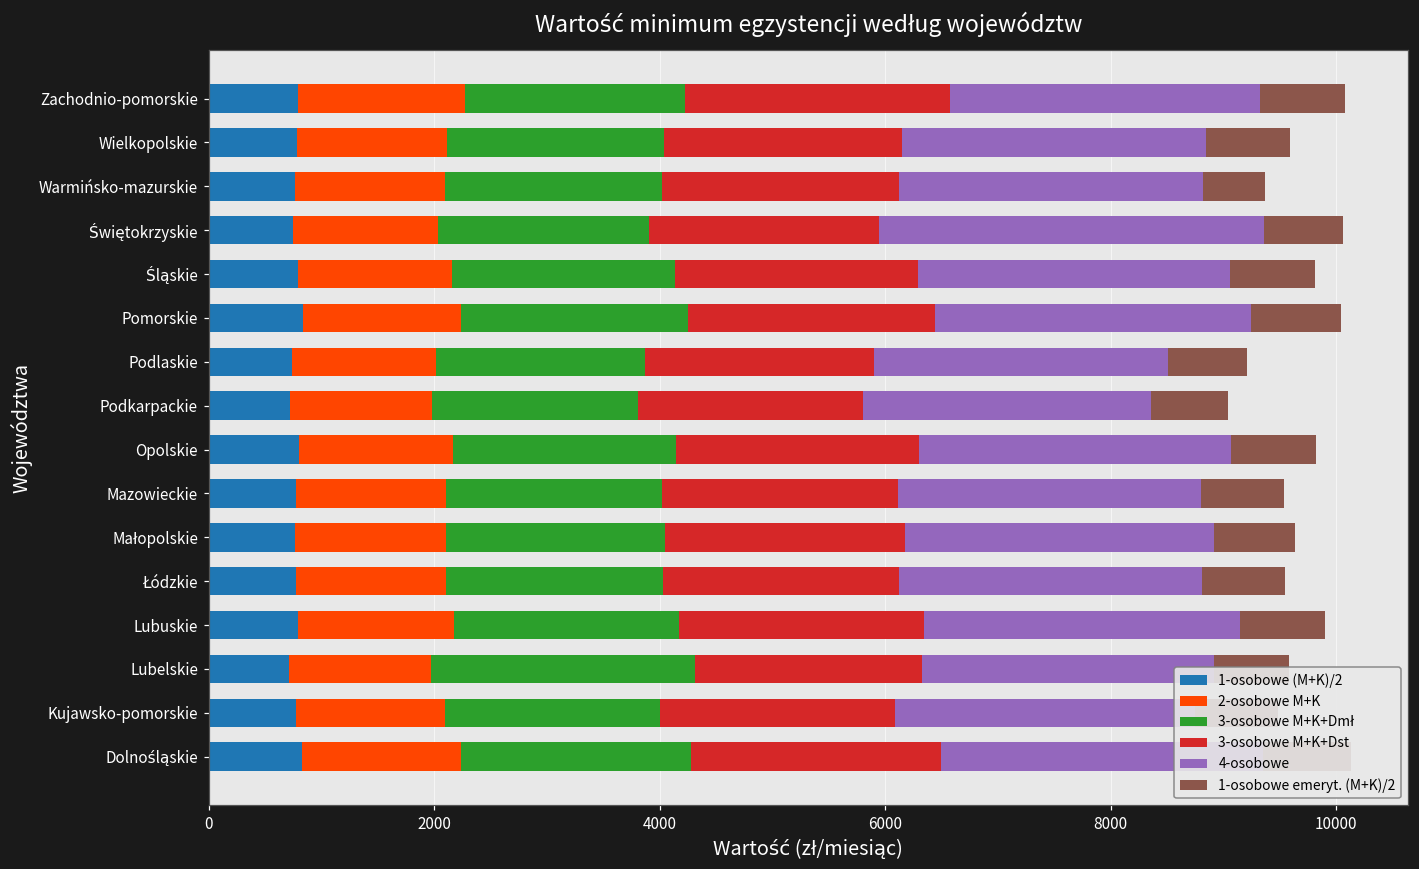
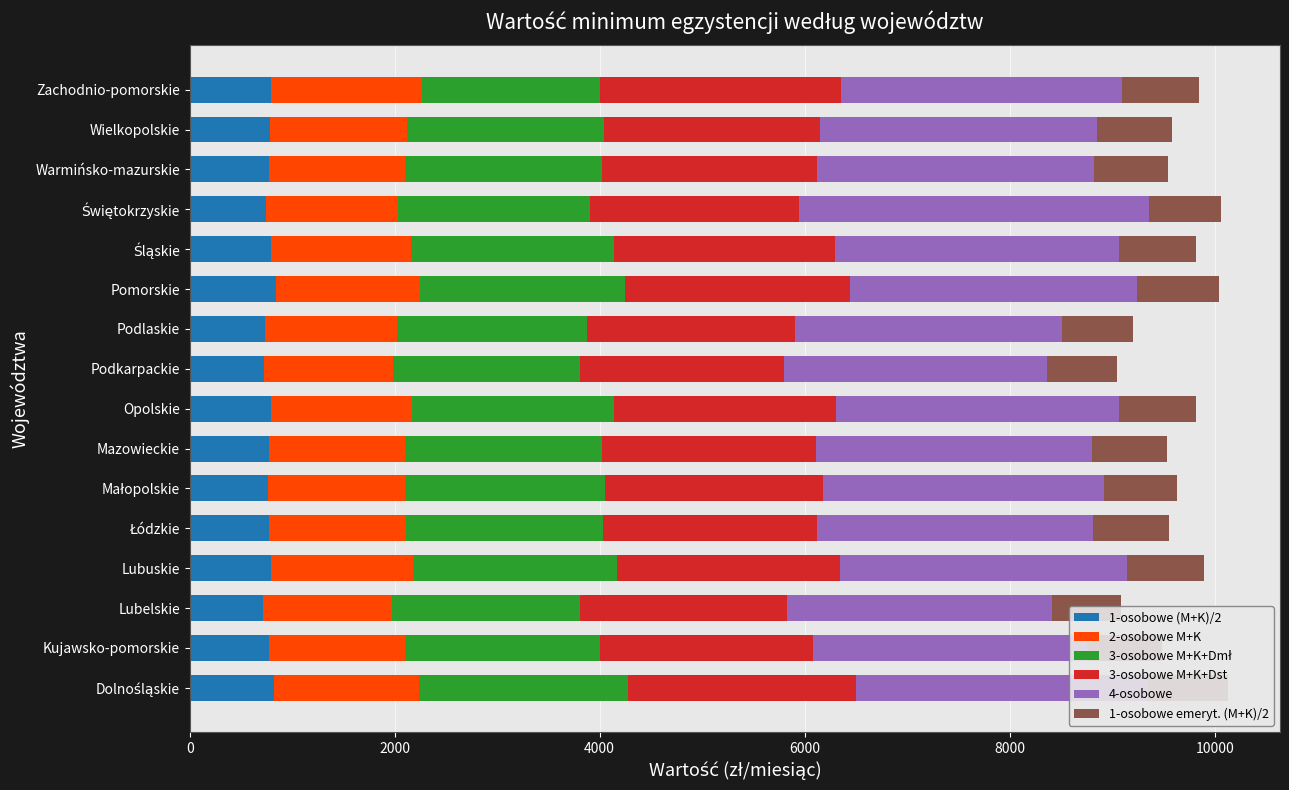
  {
    "1-osobowe (M+K)/2": {
      "Zachodnio-pomorskie": 790,
      "Wielkopolskie": 780,
      "Warmińsko-mazurskie": 770,
      "Świętokrzyskie": 740,
      "Śląskie": 790,
      "Pomorskie": 840,
      "Podlaskie": 740,
      "Podkarpackie": 730,
      "Opolskie": 800,
      "Mazowieckie": 780,
      "Małopolskie": 760,
      "Łódzkie": 780,
      "Lubuskie": 800,
      "Lubelskie": 710,
      "Kujawsko-pomorskie": 780,
      "Dolnośląskie": 820
    },
    "2-osobowe M+K": {
      "Zachodnio-pomorskie": 1480,
      "Wielkopolskie": 1340,
      "Warmińsko-mazurskie": 1330,
      "Świętokrzyskie": 1290,
      "Śląskie": 1370,
      "Pomorskie": 1400,
      "Podlaskie": 1280,
      "Podkarpackie": 1260,
      "Opolskie": 1370,
      "Mazowieckie": 1330,
      "Małopolskie": 1340,
      "Łódzkie": 1330,
      "Lubuskie": 1380,
      "Lubelskie": 1260,
      "Kujawsko-pomorskie": 1320,
      "Dolnośląskie": 1410
    },
    "3-osobowe M+K+Dmł": {
-     "Zachodnio-pomorskie": 1960,
+     "Zachodnio-pomorskie": 1730,
      "Wielkopolskie": 1930,
      "Warmińsko-mazurskie": 1920,
      "Świętokrzyskie": 1870,
      "Śląskie": 1980,
      "Pomorskie": 2010,
      "Podlaskie": 1850,
      "Podkarpackie": 1820,
      "Opolskie": 1970,
      "Mazowieckie": 1920,
      "Małopolskie": 1950,
      "Łódzkie": 1920,
      "Lubuskie": 1990,
-     "Lubelskie": 2340,
+     "Lubelskie": 1840,
      "Kujawsko-pomorskie": 1910,
      "Dolnośląskie": 2040
    },
    "3-osobowe M+K+Dst": {
      "Zachodnio-pomorskie": 2350,
      "Wielkopolskie": 2110,
      "Warmińsko-mazurskie": 2100,
      "Świętokrzyskie": 2040,
      "Śląskie": 2160,
      "Pomorskie": 2190,
      "Podlaskie": 2030,
      "Podkarpackie": 2000,
      "Opolskie": 2160,
      "Mazowieckie": 2090,
      "Małopolskie": 2130,
      "Łódzkie": 2100,
      "Lubuskie": 2180,
      "Lubelskie": 2010,
      "Kujawsko-pomorskie": 2080,
      "Dolnośląskie": 2220
    },
    "4-osobowe": {
      "Zachodnio-pomorskie": 2740,
      "Wielkopolskie": 2700,
      "Warmińsko-mazurskie": 2700,
      "Świętokrzyskie": 3410,
      "Śląskie": 2770,
      "Pomorskie": 2800,
      "Podlaskie": 2610,
      "Podkarpackie": 2560,
      "Opolskie": 2770,
      "Mazowieckie": 2690,
      "Małopolskie": 2740,
      "Łódzkie": 2690,
      "Lubuskie": 2800
    },
    "1-osobowe emeryt. (M+K)/2": {
      "Zachodnio-pomorskie": 750,
      "Wielkopolskie": 740,
-     "Warmińsko-mazurskie": 550,
+     "Warmińsko-mazurskie": 730,
      "Świętokrzyskie": 700,
      "Śląskie": 750,
      "Pomorskie": 800,
      "Podlaskie": 700,
      "Podkarpackie": 680,
      "Opolskie": 760,
      "Mazowieckie": 730,
      "Małopolskie": 720,
      "Łódzkie": 740,
      "Lubuskie": 750
    }
  }
